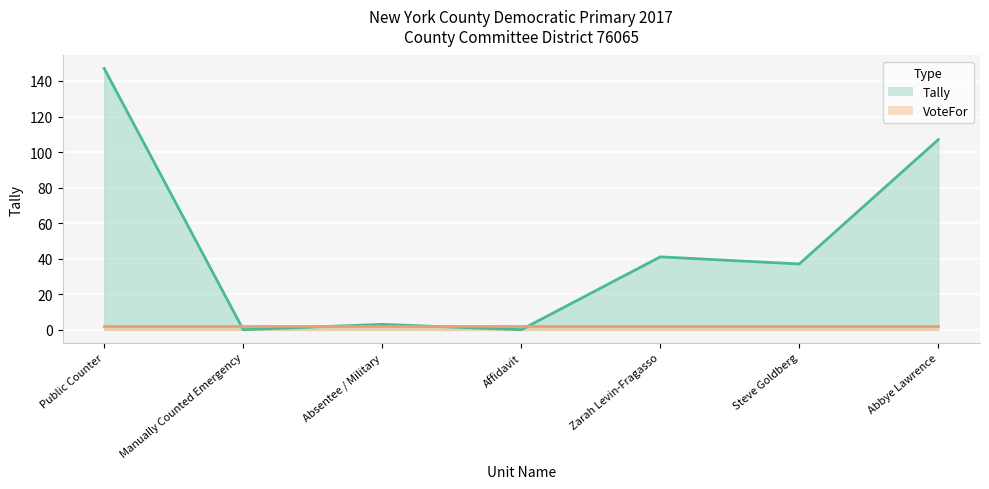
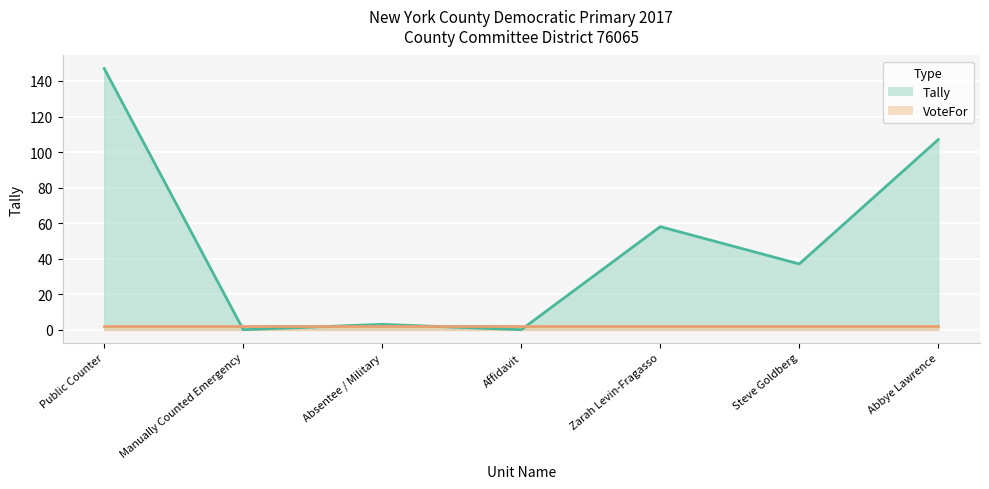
  {
    "Tally": {
      "Public Counter": 147,
      "Manually Counted Emergency": 0,
      "Affidavit": 0,
-     "Zarah Levin-Fragasso": 41,
+     "Zarah Levin-Fragasso": 58,
      "Steve Goldberg": 37,
      "Abbye Lawrence": 107
    },
    "VoteFor": {
      "Public Counter": 2,
      "Manually Counted Emergency": 2,
      "Affidavit": 2,
      "Zarah Levin-Fragasso": 2,
      "Steve Goldberg": 2,
      "Abbye Lawrence": 2
    }
  }
